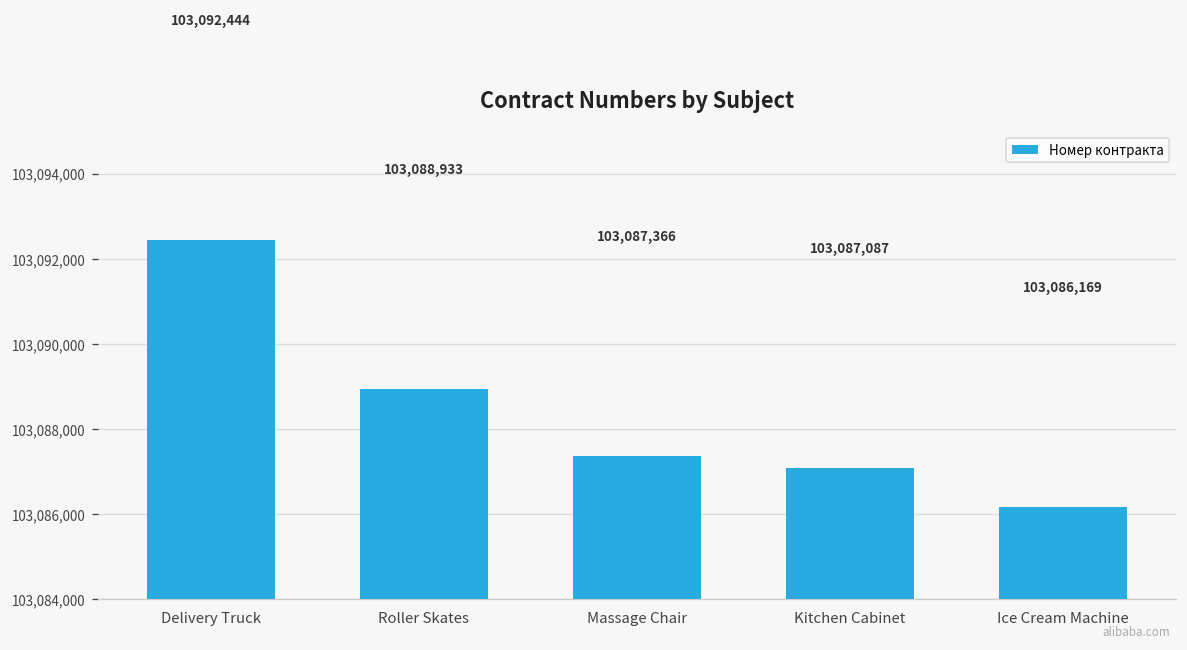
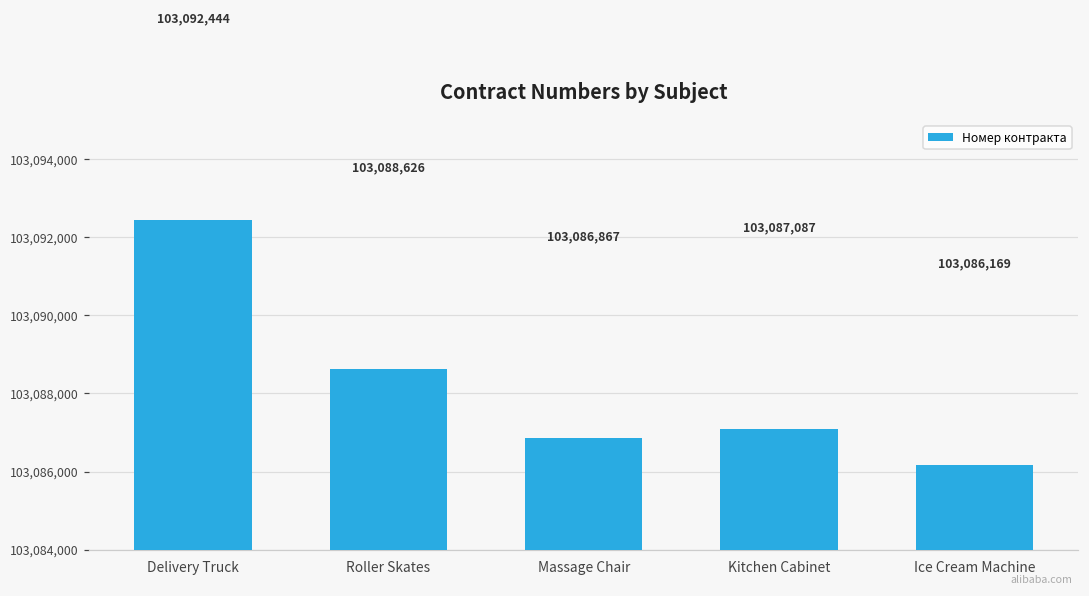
  {
-   "Roller Skates": "103,088,933",
-   "Massage Chair": "103,087,366"
+   "Roller Skates": "103,088,626",
+   "Massage Chair": "103,086,867"
  }
